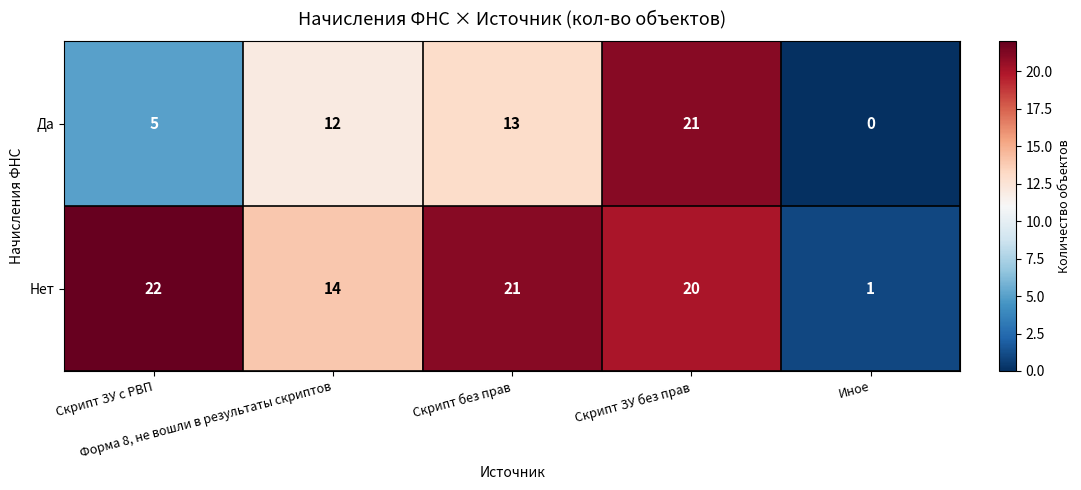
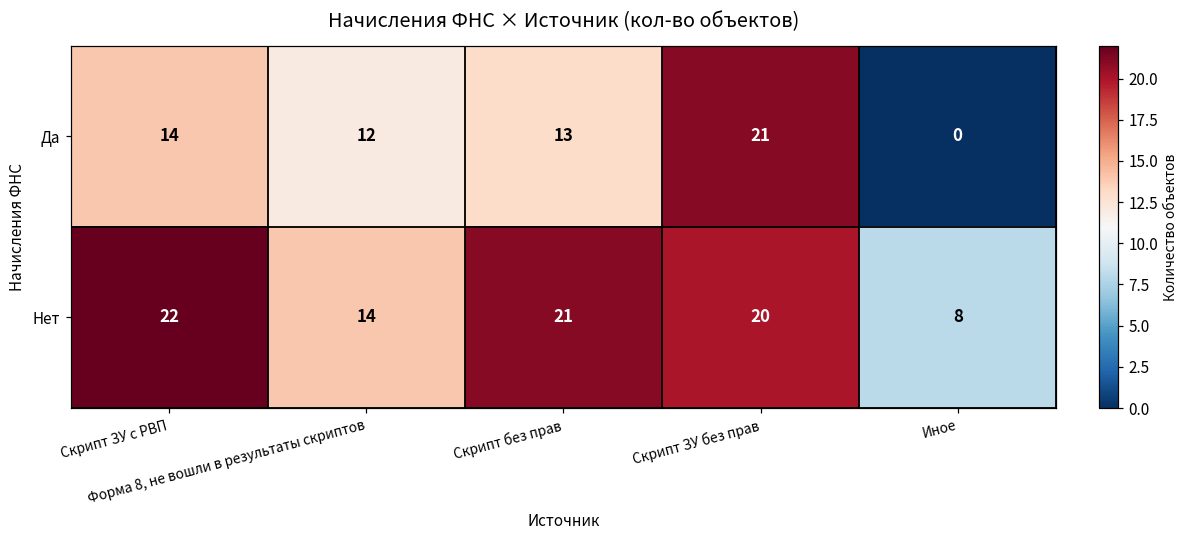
  {
    "Да": {
-     "Скрипт ЗУ с РВП": 5,
+     "Скрипт ЗУ с РВП": 14,
      "Форма 8, не вошли в результаты скриптов": 12,
      "Скрипт без прав": 13,
      "Скрипт ЗУ без прав": 21,
      "Иное": 0
    },
    "Нет": {
      "Скрипт ЗУ с РВП": 22,
      "Форма 8, не вошли в результаты скриптов": 14,
      "Скрипт без прав": 21,
      "Скрипт ЗУ без прав": 20,
-     "Иное": 1
+     "Иное": 8
    }
  }
